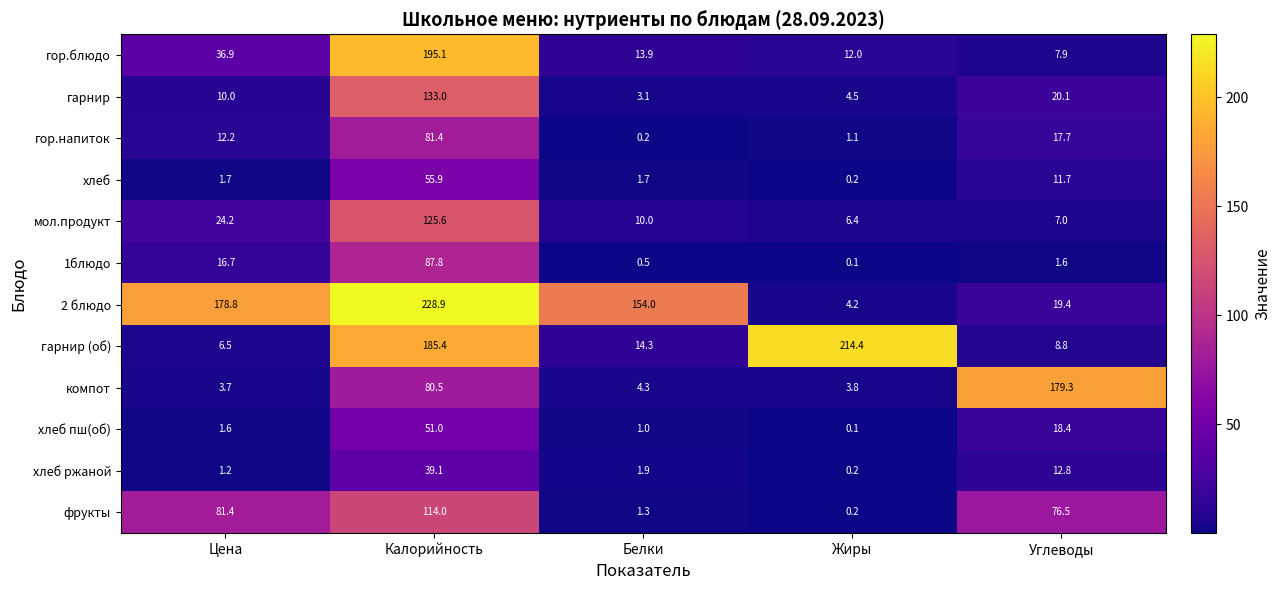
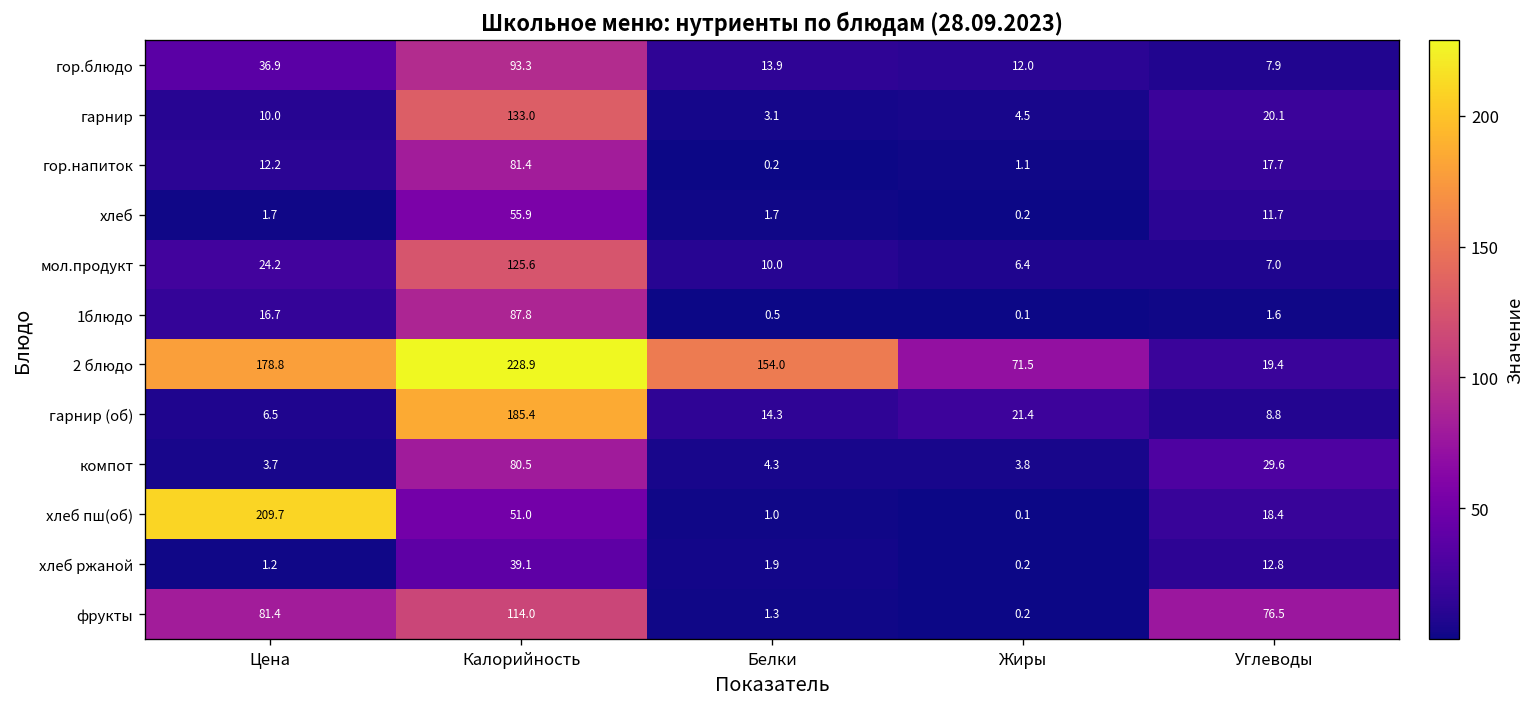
  {
    "гор.блюдо": {
      "Цена": 36.9,
-     "Калорийность": 195.1,
+     "Калорийность": 93.3,
      "Белки": 13.9,
      "Жиры": 12.0,
      "Углеводы": 7.9
    },
    "гарнир": {
      "Цена": 10.0,
      "Калорийность": 133.0,
      "Белки": 3.1,
      "Жиры": 4.5,
      "Углеводы": 20.1
    },
    "гор.напиток": {
      "Цена": 12.2,
      "Калорийность": 81.4,
      "Белки": 0.2,
      "Жиры": 1.1,
      "Углеводы": 17.7
    },
    "хлеб": {
      "Цена": 1.7,
      "Калорийность": 55.9,
      "Белки": 1.7,
      "Жиры": 0.2,
      "Углеводы": 11.7
    },
    "мол.продукт": {
      "Цена": 24.2,
      "Калорийность": 125.6,
      "Белки": 10.0,
      "Жиры": 6.4,
      "Углеводы": 7.0
    },
    "1блюдо": {
      "Цена": 16.7,
      "Калорийность": 87.8,
      "Белки": 0.5,
      "Жиры": 0.1,
      "Углеводы": 1.6
    },
    "2 блюдо": {
      "Цена": 178.8,
      "Калорийность": 228.9,
      "Белки": 154.0,
-     "Жиры": 4.2,
+     "Жиры": 71.5,
      "Углеводы": 19.4
    },
    "гарнир (об)": {
      "Цена": 6.5,
      "Калорийность": 185.4,
      "Белки": 14.3,
-     "Жиры": 214.4,
+     "Жиры": 21.4,
      "Углеводы": 8.8
    },
    "компот": {
      "Цена": 3.7,
      "Калорийность": 80.5,
      "Белки": 4.3,
      "Жиры": 3.8,
-     "Углеводы": 179.3
+     "Углеводы": 29.6
    },
    "хлеб пш(об)": {
-     "Цена": 1.6,
+     "Цена": 209.7,
      "Калорийность": 51.0,
      "Белки": 1.0,
      "Жиры": 0.1,
      "Углеводы": 18.4
    },
    "хлеб ржаной": {
      "Цена": 1.2,
      "Калорийность": 39.1,
      "Белки": 1.9,
      "Жиры": 0.2,
      "Углеводы": 12.8
    },
    "фрукты": {
      "Цена": 81.4,
      "Калорийность": 114.0,
      "Белки": 1.3,
      "Жиры": 0.2,
      "Углеводы": 76.5
    }
  }
